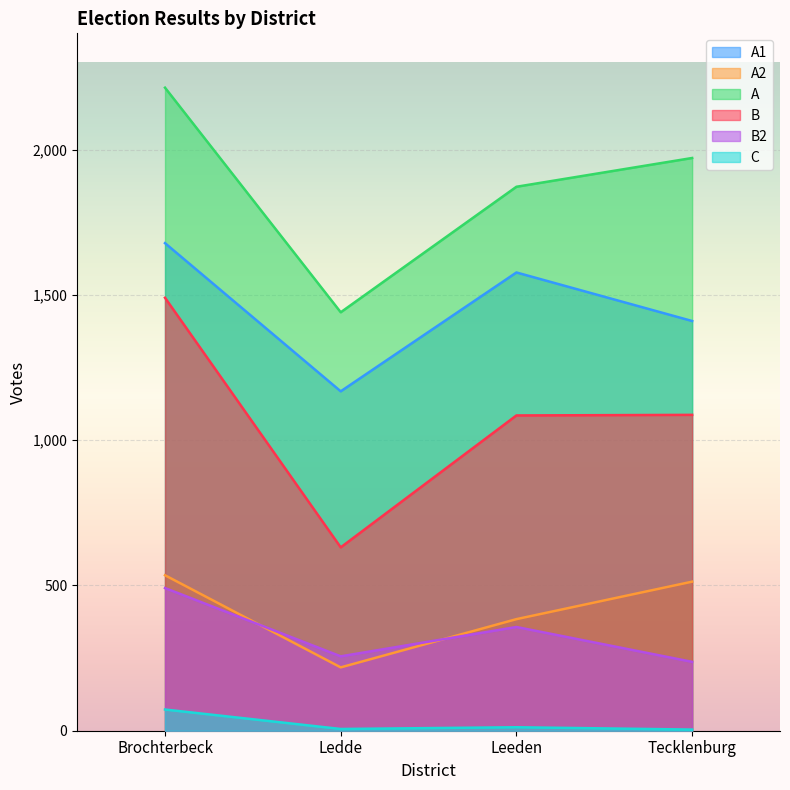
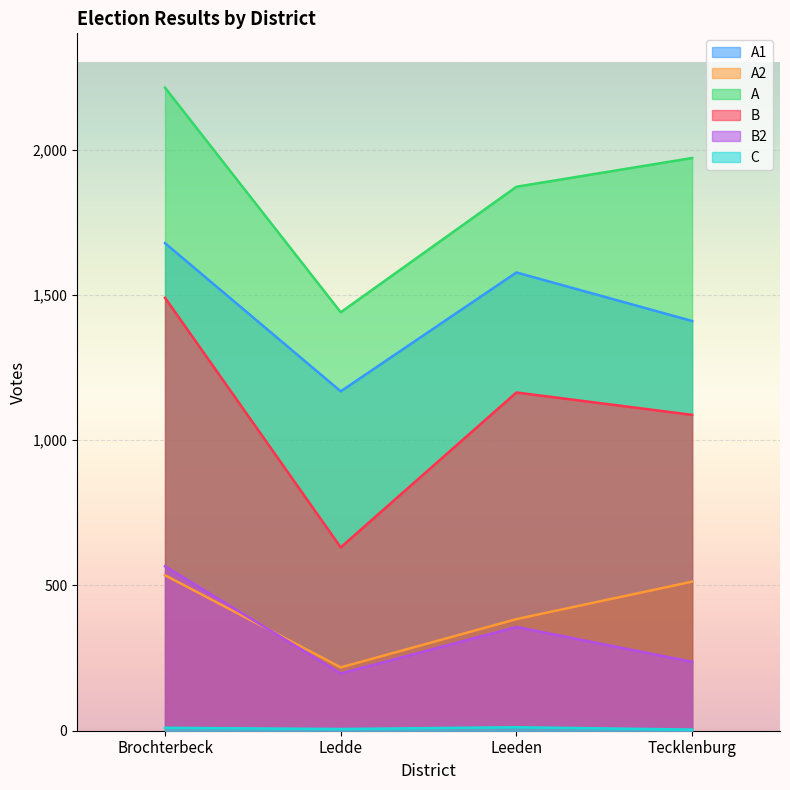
  {
    "A1": {
      "Brochterbeck": "1,680",
      "Ledde": "1,170",
      "Leeden": "1,580",
      "Tecklenburg": "1,410"
    },
    "A2": {
      "Brochterbeck": "540",
      "Ledde": "220",
      "Leeden": "380",
      "Tecklenburg": "510"
    },
    "A": {
      "Brochterbeck": "2,210",
      "Ledde": "1,440",
      "Leeden": "1,870",
      "Tecklenburg": "1,970"
    },
    "B": {
      "Brochterbeck": "1,490",
      "Ledde": "630",
-     "Leeden": "1,090",
+     "Leeden": "1,160",
      "Tecklenburg": "1,090"
    },
    "B2": {
-     "Brochterbeck": "490",
-     "Ledde": "260",
+     "Brochterbeck": "570",
+     "Ledde": "200",
      "Leeden": "360",
      "Tecklenburg": "240"
    },
    "C": {
-     "Brochterbeck": "70",
+     "Brochterbeck": "10",
      "Ledde": "10",
      "Leeden": "10",
      "Tecklenburg": "0"
    }
  }
